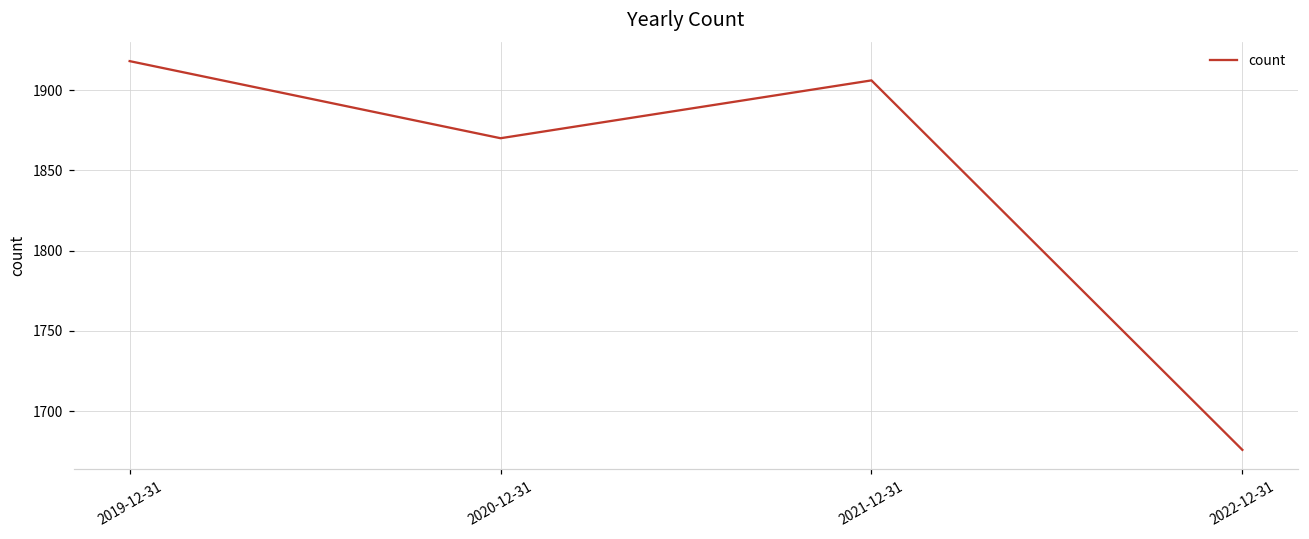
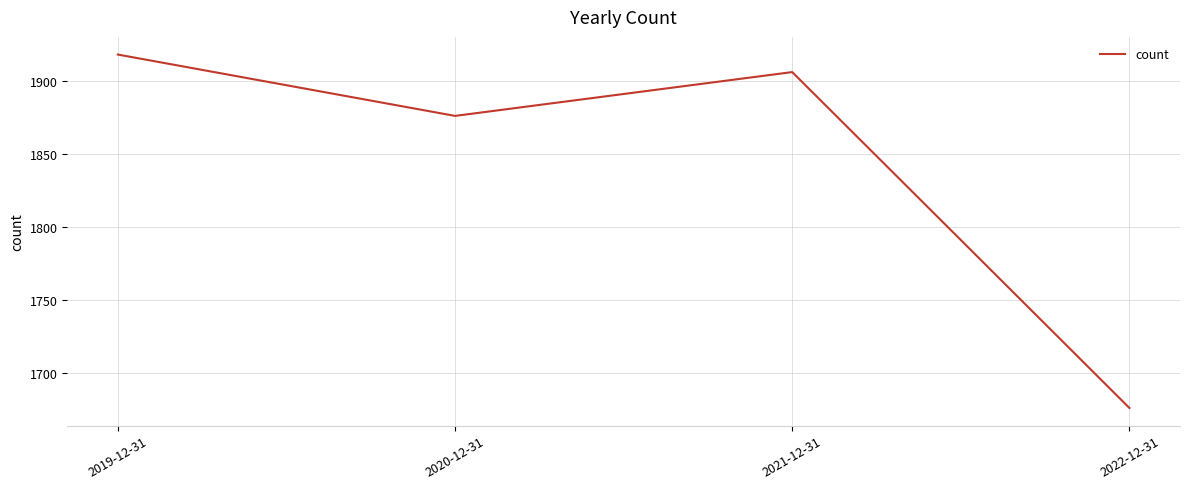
  {
    "2019-12-31": 1918,
-   "2020-12-31": 1870,
+   "2020-12-31": 1876,
    "2021-12-31": 1906,
    "2022-12-31": 1676
  }
